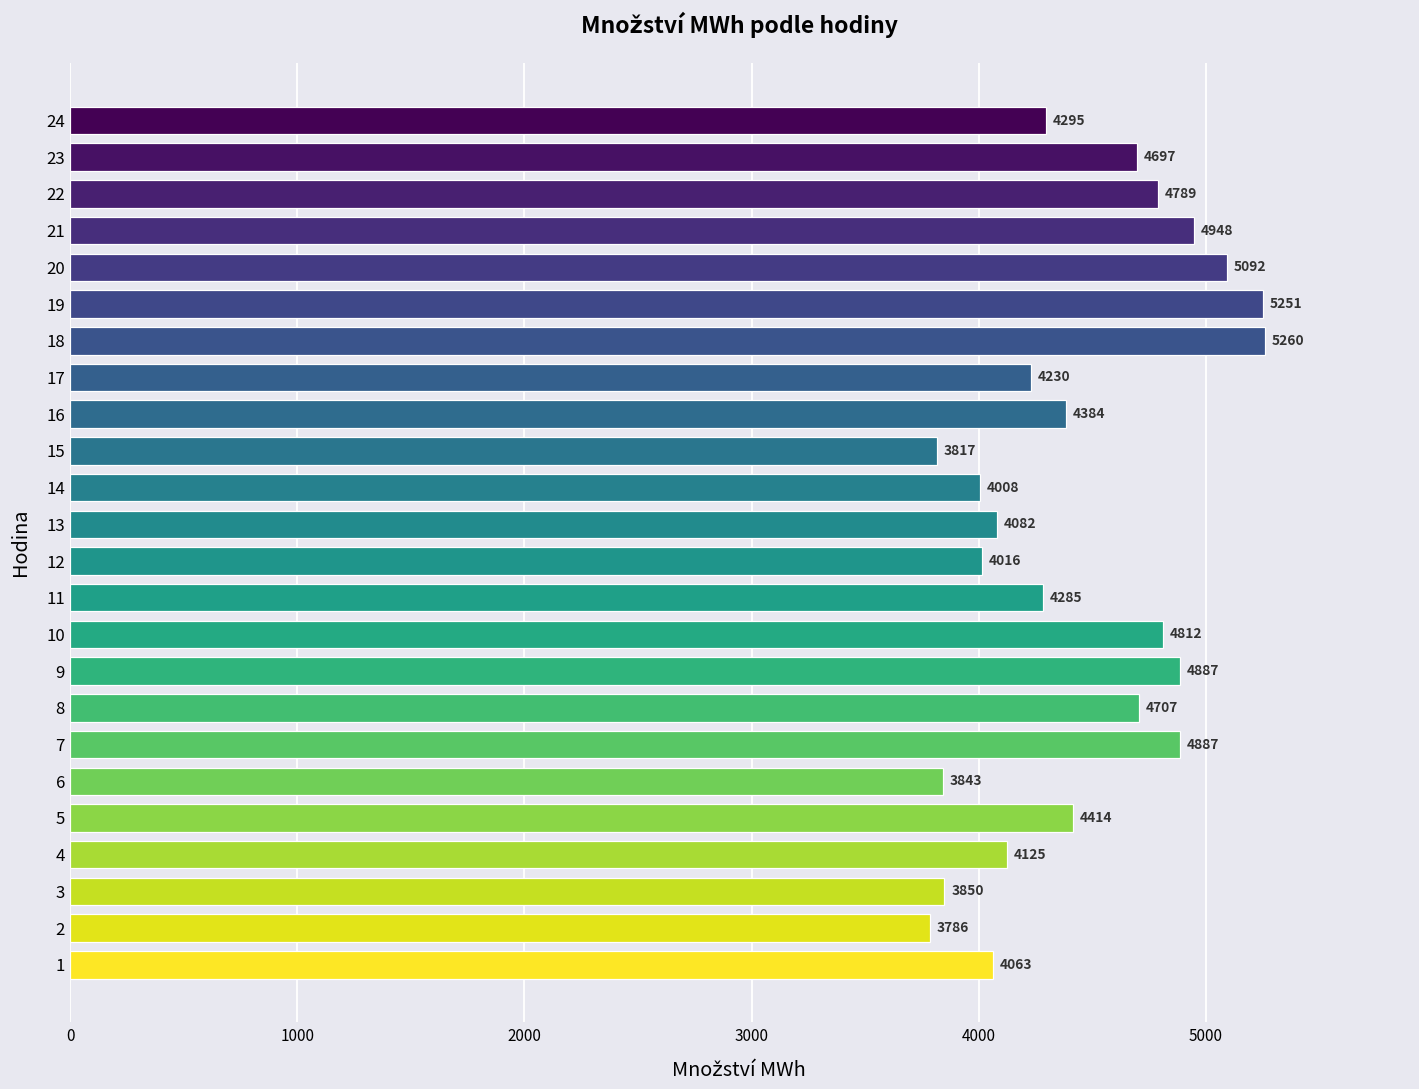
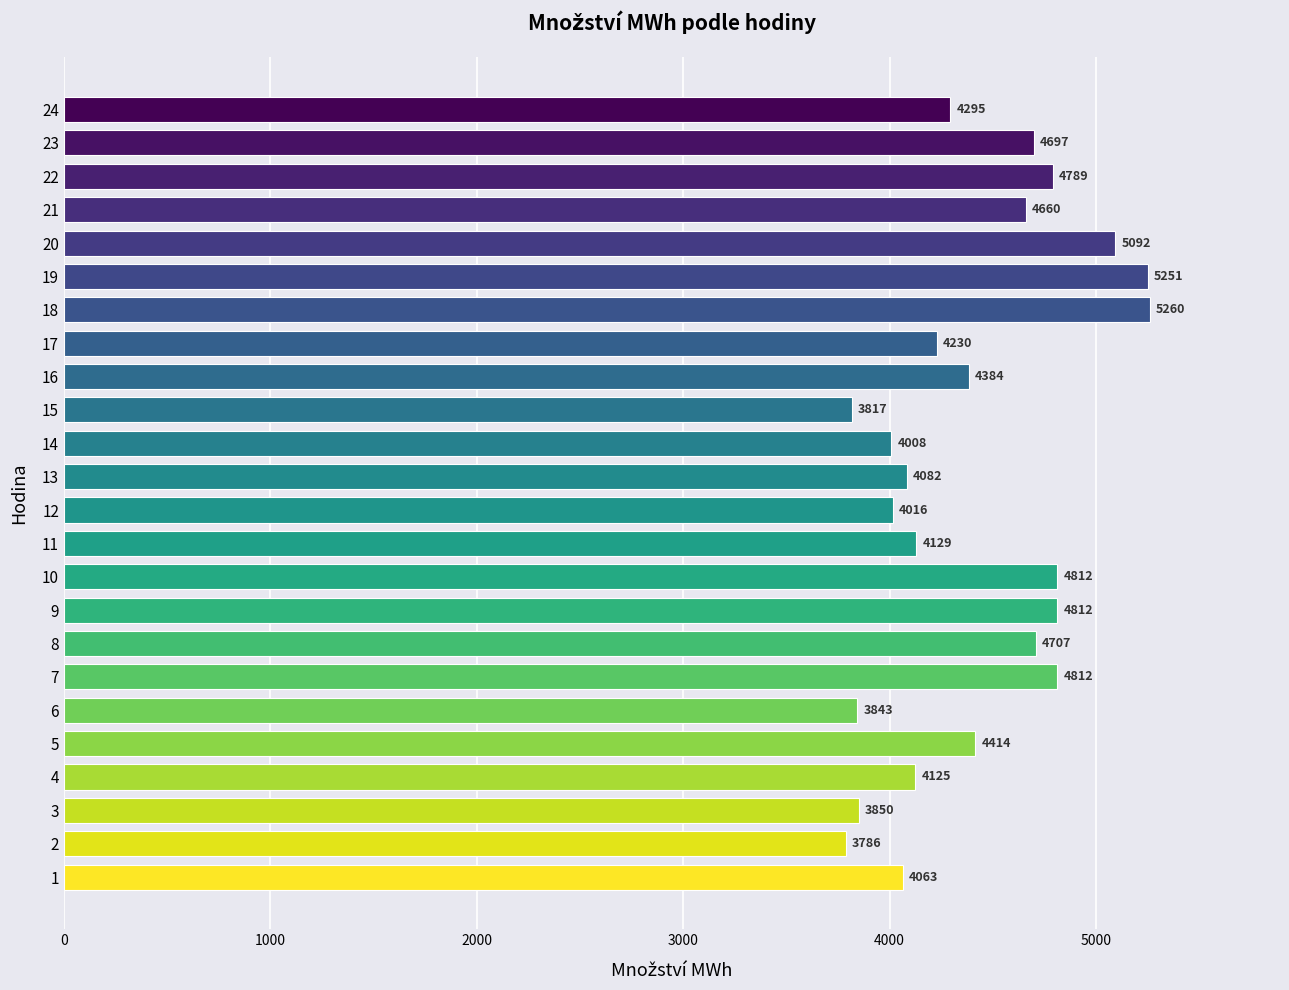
  {
    "24": 4295,
    "23": 4697,
    "22": 4789,
-   "21": 4948,
+   "21": 4660,
    "20": 5092,
    "19": 5251,
    "18": 5260,
    "17": 4230,
    "16": 4384,
    "15": 3817,
    "14": 4008,
    "13": 4082,
    "12": 4016,
-   "11": 4285,
+   "11": 4129,
    "10": 4812,
-   "9": 4887,
+   "9": 4812,
    "8": 4707,
-   "7": 4887,
+   "7": 4812,
    "6": 3843,
    "5": 4414,
    "4": 4125,
    "3": 3850,
    "2": 3786,
    "1": 4063
  }
